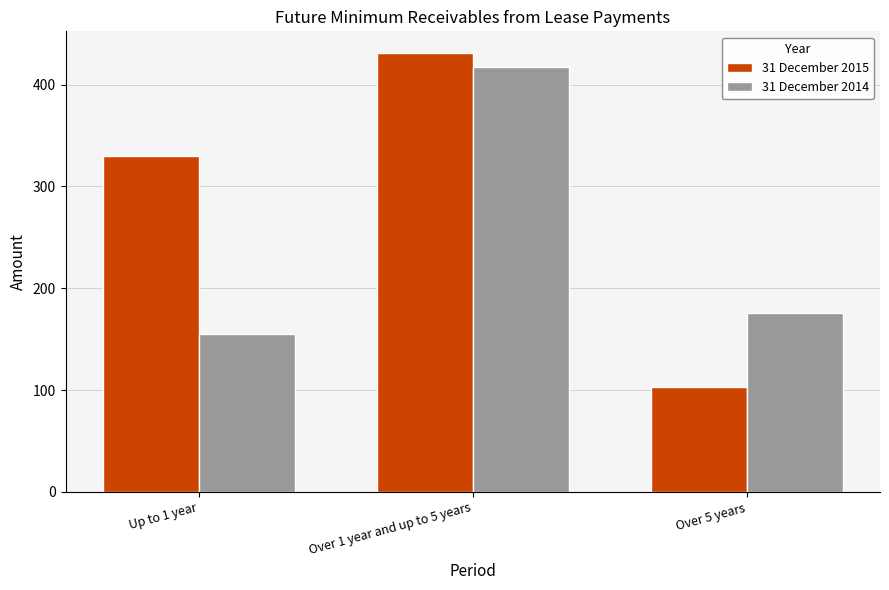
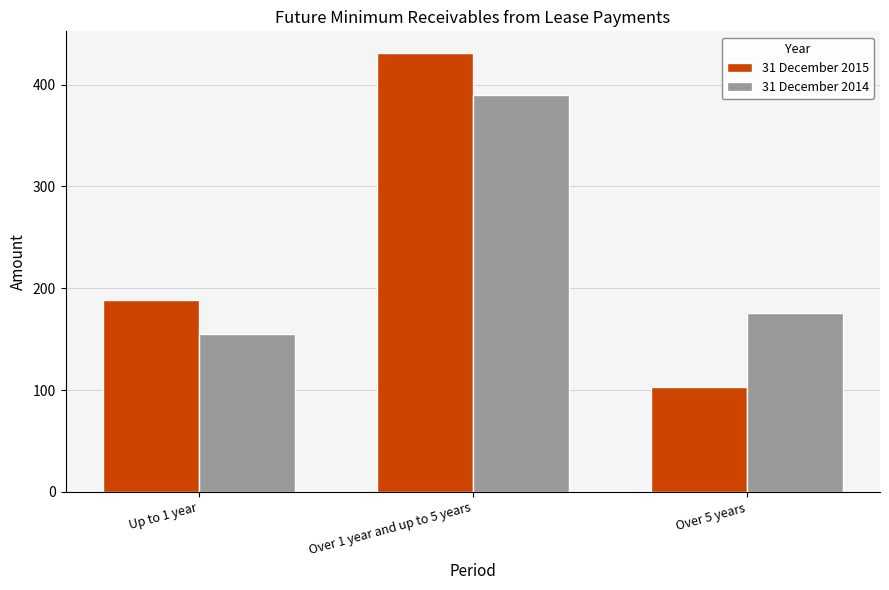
  {
    "31 December 2015": {
-     "Up to 1 year": 330,
+     "Up to 1 year": 189,
      "Over 1 year and up to 5 years": 431,
      "Over 5 years": 103
    },
    "31 December 2014": {
      "Up to 1 year": 155,
-     "Over 1 year and up to 5 years": 417,
+     "Over 1 year and up to 5 years": 390,
      "Over 5 years": 176
    }
  }
